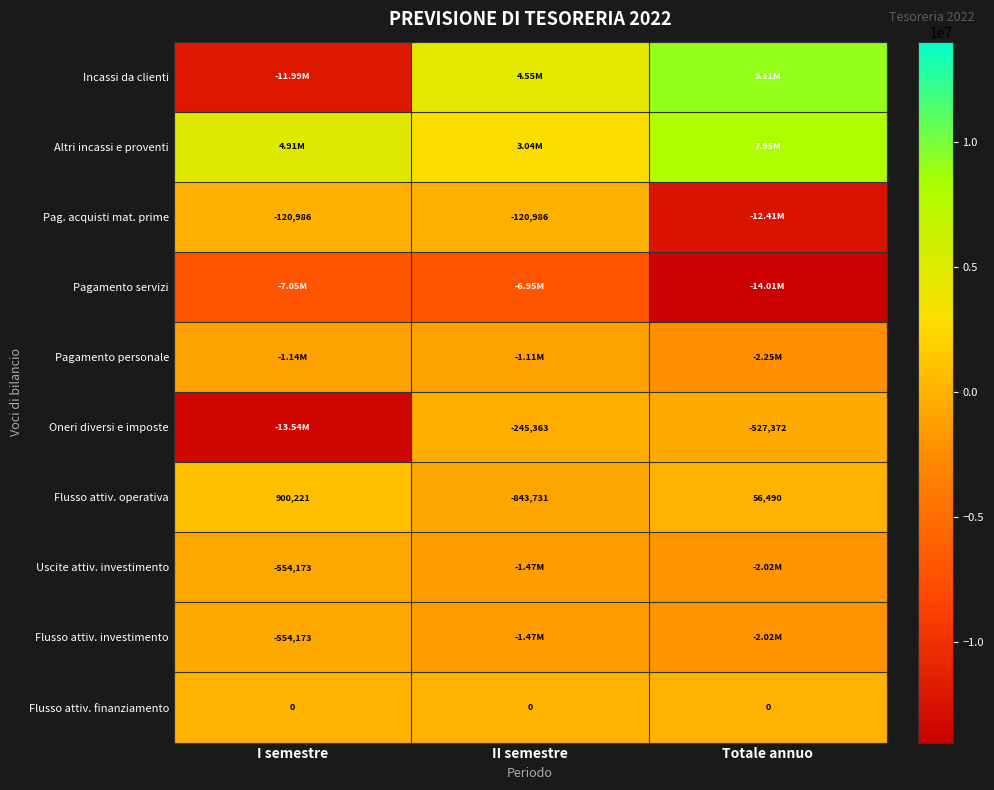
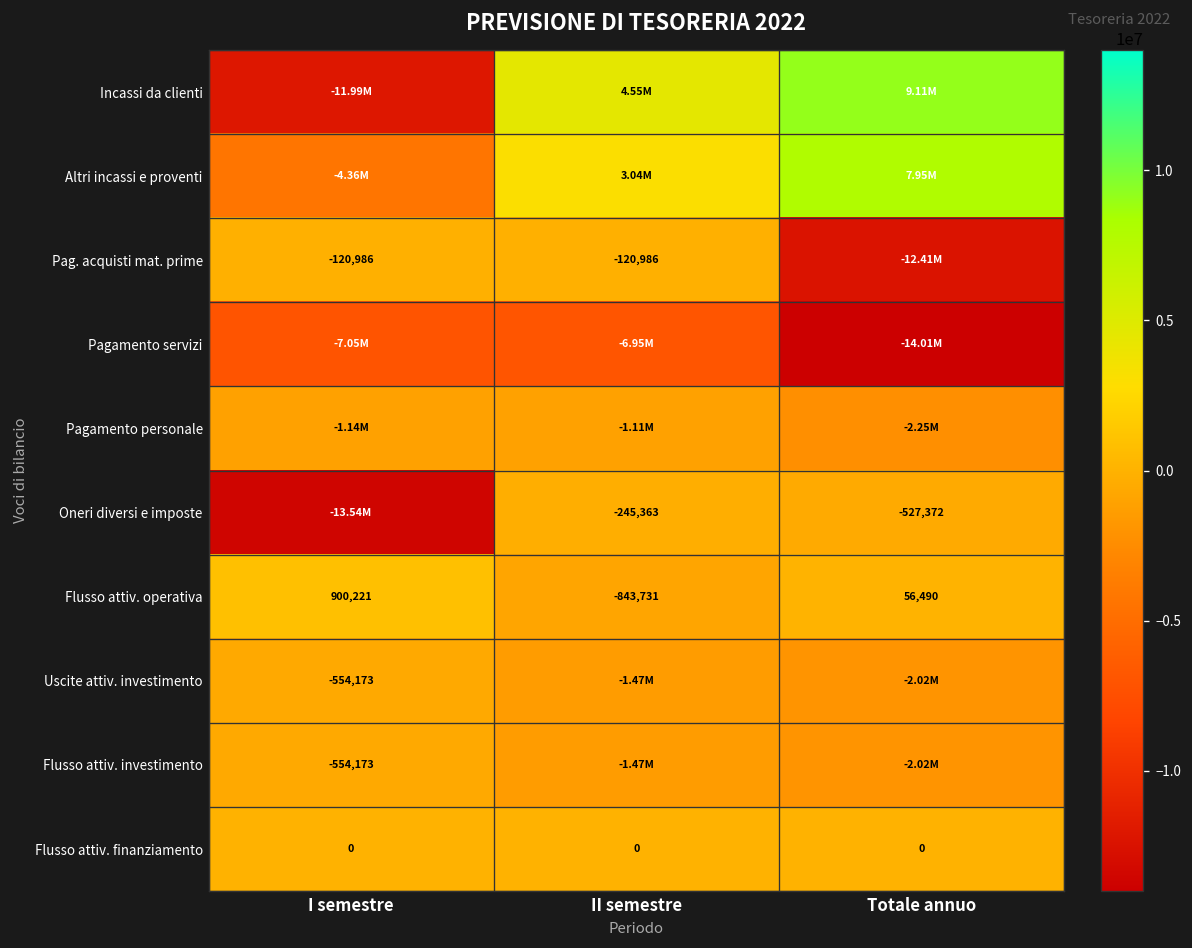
  {
    "Incassi da clienti": {
      "I semestre": "-11.99M",
      "II semestre": "4.55M",
      "Totale annuo": "9.11M"
    },
    "Altri incassi e proventi": {
-     "I semestre": "4.91M",
+     "I semestre": "-4.36M",
      "II semestre": "3.04M",
      "Totale annuo": "7.95M"
    },
    "Pag. acquisti mat. prime": {
      "I semestre": "-120,986",
      "II semestre": "-120,986",
      "Totale annuo": "-12.41M"
    },
    "Pagamento servizi": {
      "I semestre": "-7.05M",
      "II semestre": "-6.95M",
      "Totale annuo": "-14.01M"
    },
    "Pagamento personale": {
      "I semestre": "-1.14M",
      "II semestre": "-1.11M",
      "Totale annuo": "-2.25M"
    },
    "Oneri diversi e imposte": {
      "I semestre": "-13.54M",
      "II semestre": "-245,363",
      "Totale annuo": "-527,372"
    },
    "Flusso attiv. operativa": {
      "I semestre": "900,221",
      "II semestre": "-843,731",
      "Totale annuo": "56,490"
    },
    "Uscite attiv. investimento": {
      "I semestre": "-554,173",
      "II semestre": "-1.47M",
      "Totale annuo": "-2.02M"
    },
    "Flusso attiv. investimento": {
      "I semestre": "-554,173",
      "II semestre": "-1.47M",
      "Totale annuo": "-2.02M"
    },
    "Flusso attiv. finanziamento": {
      "I semestre": "0",
      "II semestre": "0",
      "Totale annuo": "0"
    }
  }
